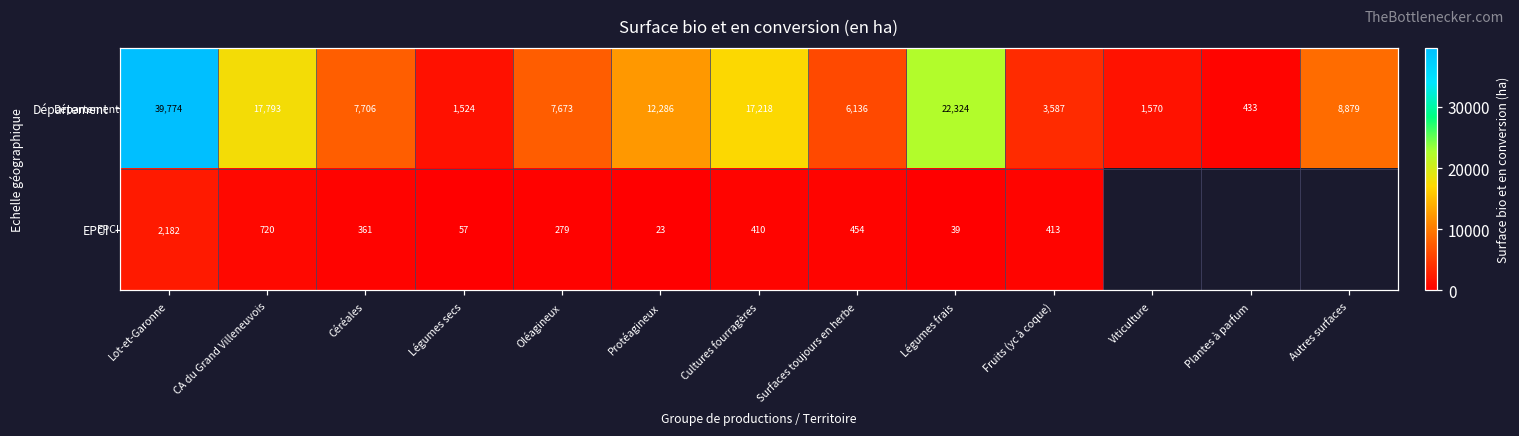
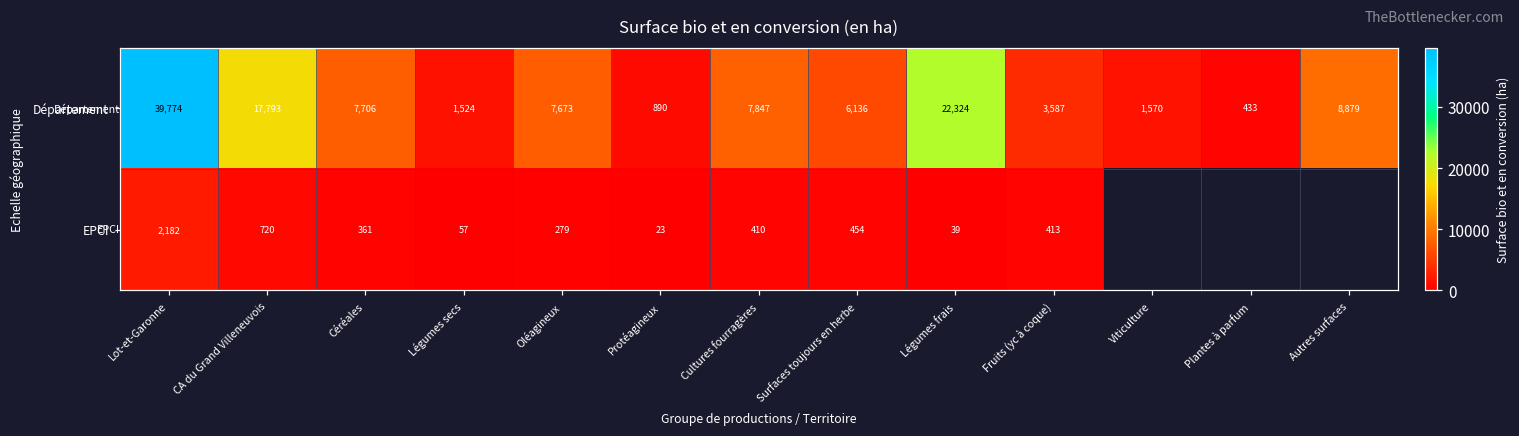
  {
    "Département": {
      "Lot-et-Garonne": "39,774",
      "CA du Grand Villeneuvois": "17,793",
      "Céréales": "7,706",
      "Légumes secs": "1,524",
      "Oléagineux": "7,673",
-     "Protéagineux": "12,286",
-     "Cultures fourragères": "17,218",
+     "Protéagineux": "890",
+     "Cultures fourragères": "7,847",
      "Surfaces toujours en herbe": "6,136",
      "Légumes frais": "22,324",
      "Fruits (yc à coque)": "3,587",
      "Viticulture": "1,570",
      "Plantes à parfum": "433",
      "Autres surfaces": "8,879"
    },
    "EPCI": {
      "Lot-et-Garonne": "2,182",
      "CA du Grand Villeneuvois": "720",
      "Céréales": "361",
      "Légumes secs": "57",
      "Oléagineux": "279",
      "Protéagineux": "23",
      "Cultures fourragères": "410",
      "Surfaces toujours en herbe": "454",
      "Légumes frais": "39",
      "Fruits (yc à coque)": "413"
    }
  }
